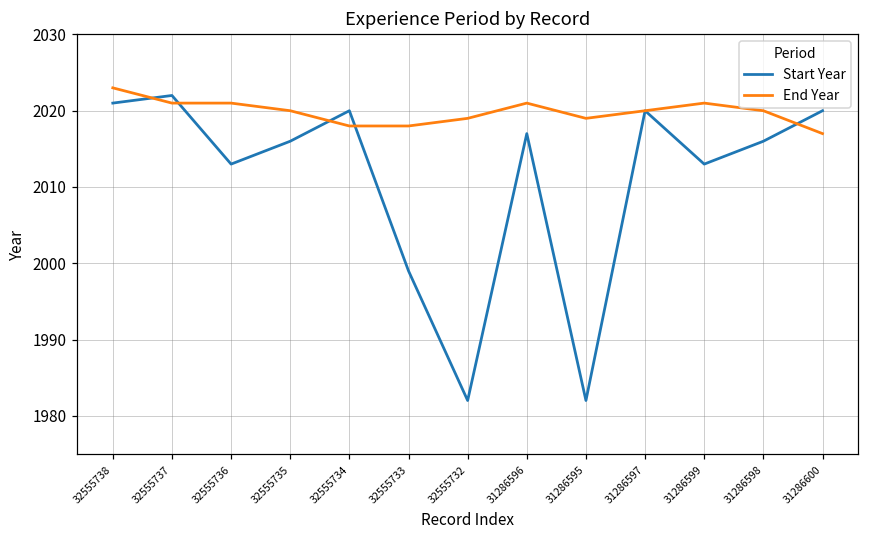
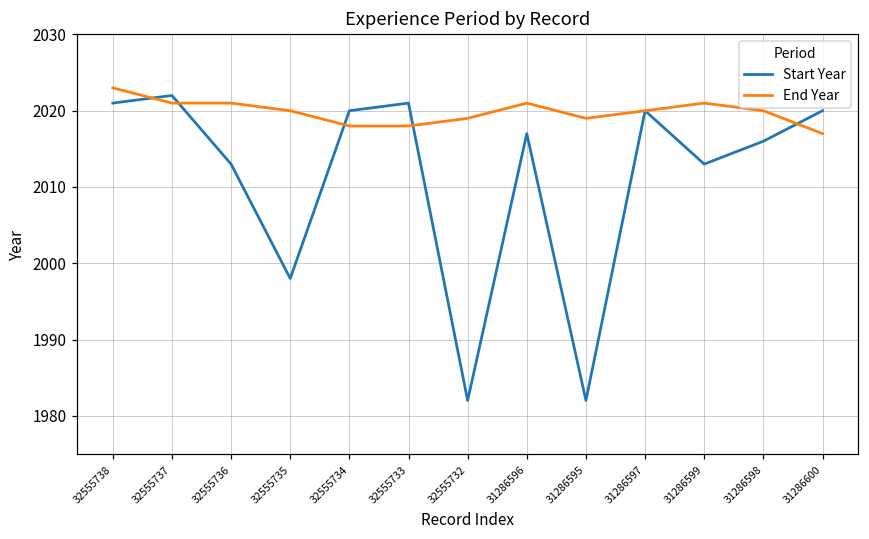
  {
    "Start Year": {
      "32555738": 2021,
      "32555737": 2022,
      "32555736": 2013,
-     "32555735": 2016,
+     "32555735": 1998,
      "32555734": 2020,
-     "32555733": 1999,
+     "32555733": 2021,
      "32555732": 1982,
      "31286596": 2017,
      "31286595": 1982,
      "31286599": 2013,
      "31286598": 2016,
      "31286600": 2020
    },
    "End Year": {
      "32555738": 2023,
      "32555737": 2021,
      "32555736": 2021,
      "32555735": 2020,
      "32555734": 2018,
      "32555733": 2018,
      "32555732": 2019,
      "31286596": 2021,
      "31286595": 2019,
      "31286599": 2021,
      "31286598": 2020,
      "31286600": 2017
    }
  }
